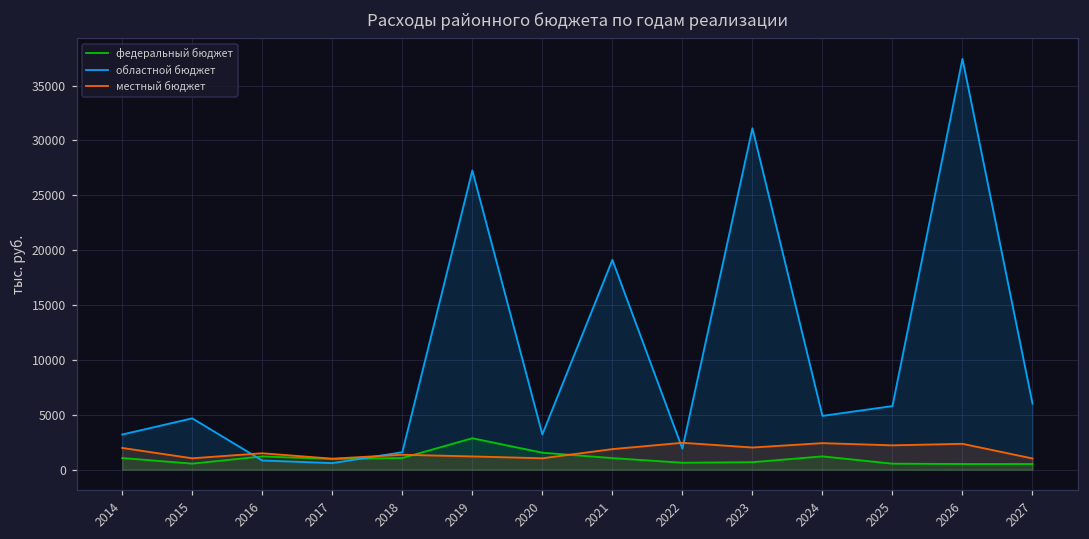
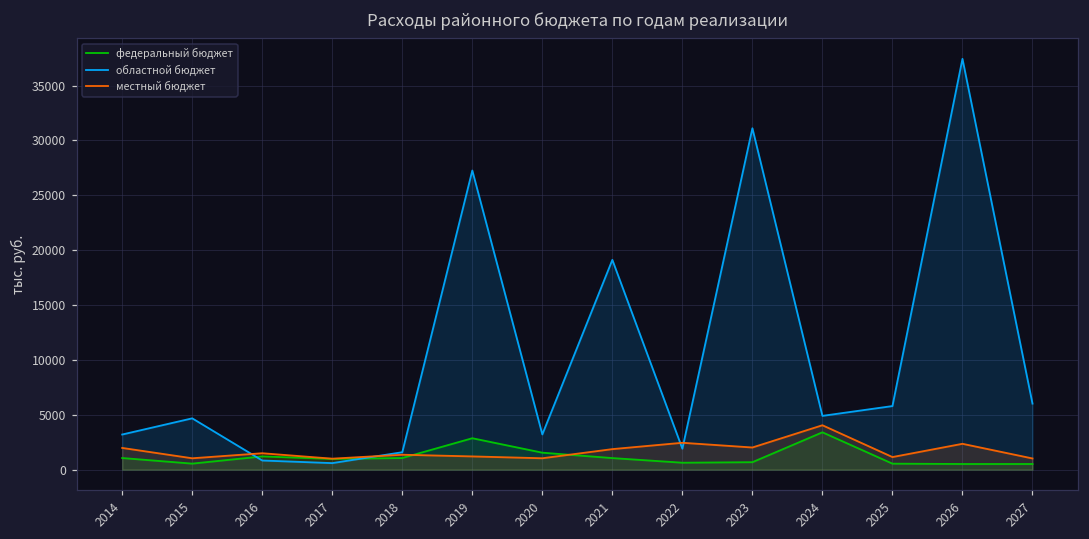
  {
    "федеральный бюджет": {
      "2014": 1000,
      "2015": 1000,
      "2016": 1000,
      "2018": 1000,
      "2019": 3000,
      "2020": 2000,
      "2021": 1000,
      "2022": 1000,
      "2023": 1000,
-     "2024": 1000,
+     "2024": 3000,
      "2025": 1000,
      "2026": 1000,
      "2027": 1000
    },
    "областной бюджет": {
      "2014": 3000,
      "2015": 5000,
      "2016": 1000,
      "2017": 1000,
      "2019": 27000,
      "2020": 3000,
      "2021": 19000,
      "2022": 2000,
      "2023": 31000,
      "2024": 5000,
      "2025": 6000,
      "2026": 37000,
      "2027": 6000
    },
    "местный бюджет": {
      "2014": 2000,
      "2015": 1000,
      "2016": 1000,
      "2019": 1000,
      "2020": 1000,
      "2021": 2000,
      "2022": 2000,
      "2023": 2000,
-     "2024": 2000,
-     "2025": 2000,
+     "2024": 4000,
+     "2025": 1000,
      "2026": 2000,
      "2027": 1000
    }
  }
